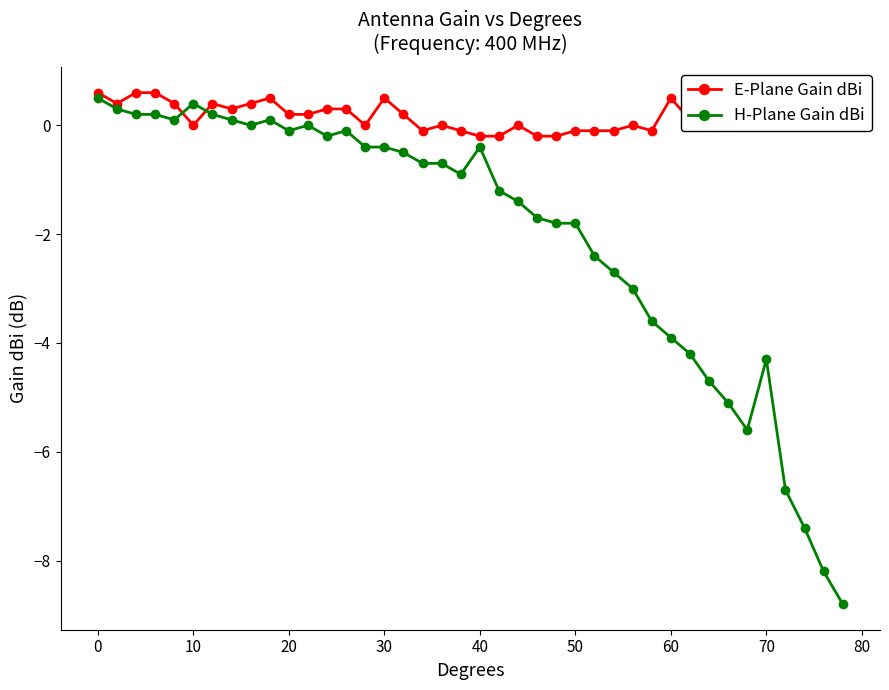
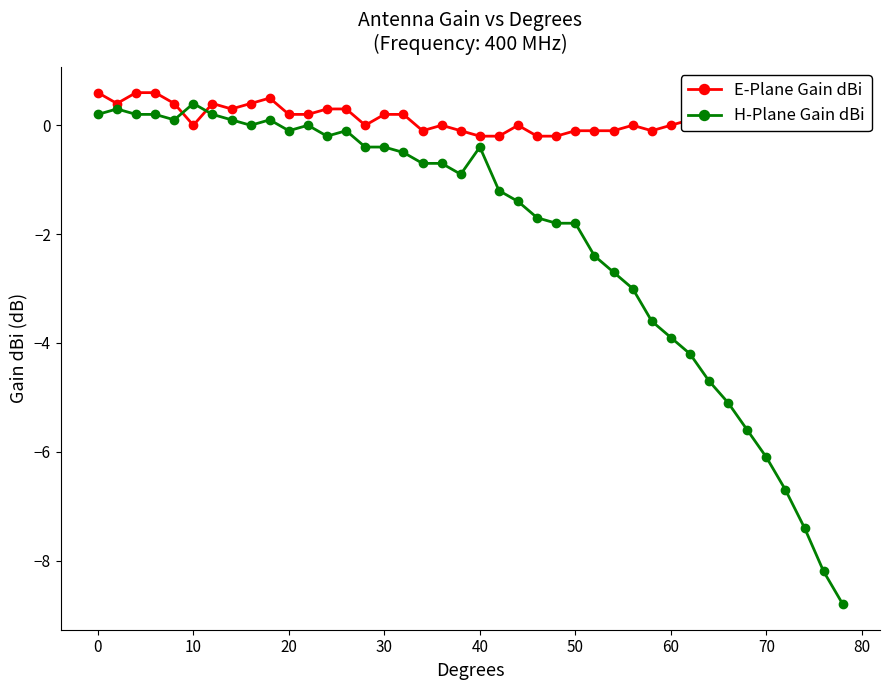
  {
    "E-Plane Gain dBi": {
      "0": 0.6,
      "10": 0.0,
      "20": 0.2,
-     "30": 0.5,
+     "30": 0.2,
      "40": -0.2,
      "50": -0.1,
-     "60": 0.5
+     "60": 0.0
    },
    "H-Plane Gain dBi": {
-     "0": 0.5,
+     "0": 0.2,
      "10": 0.4,
      "20": -0.1,
      "30": -0.4,
      "40": -0.4,
      "50": -1.8,
      "60": -3.9,
-     "70": -4.3
+     "70": -6.1
    }
  }
